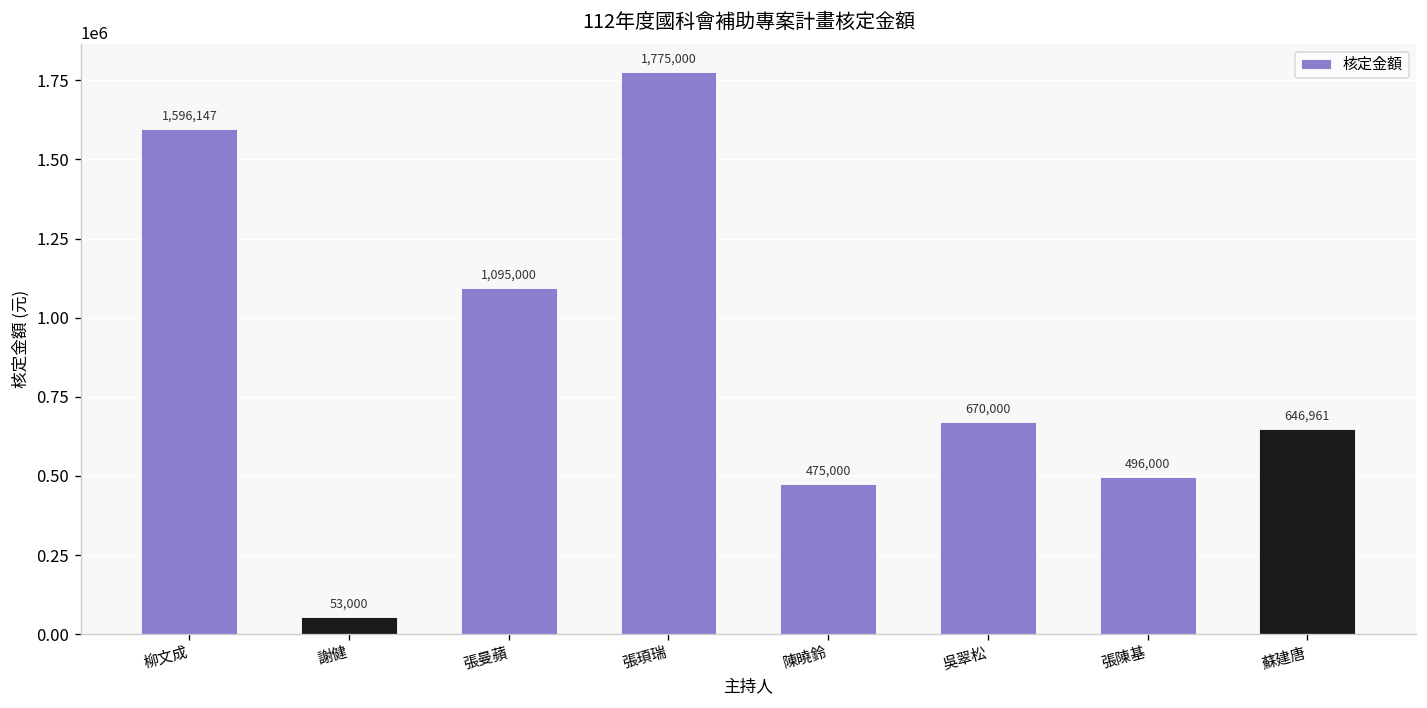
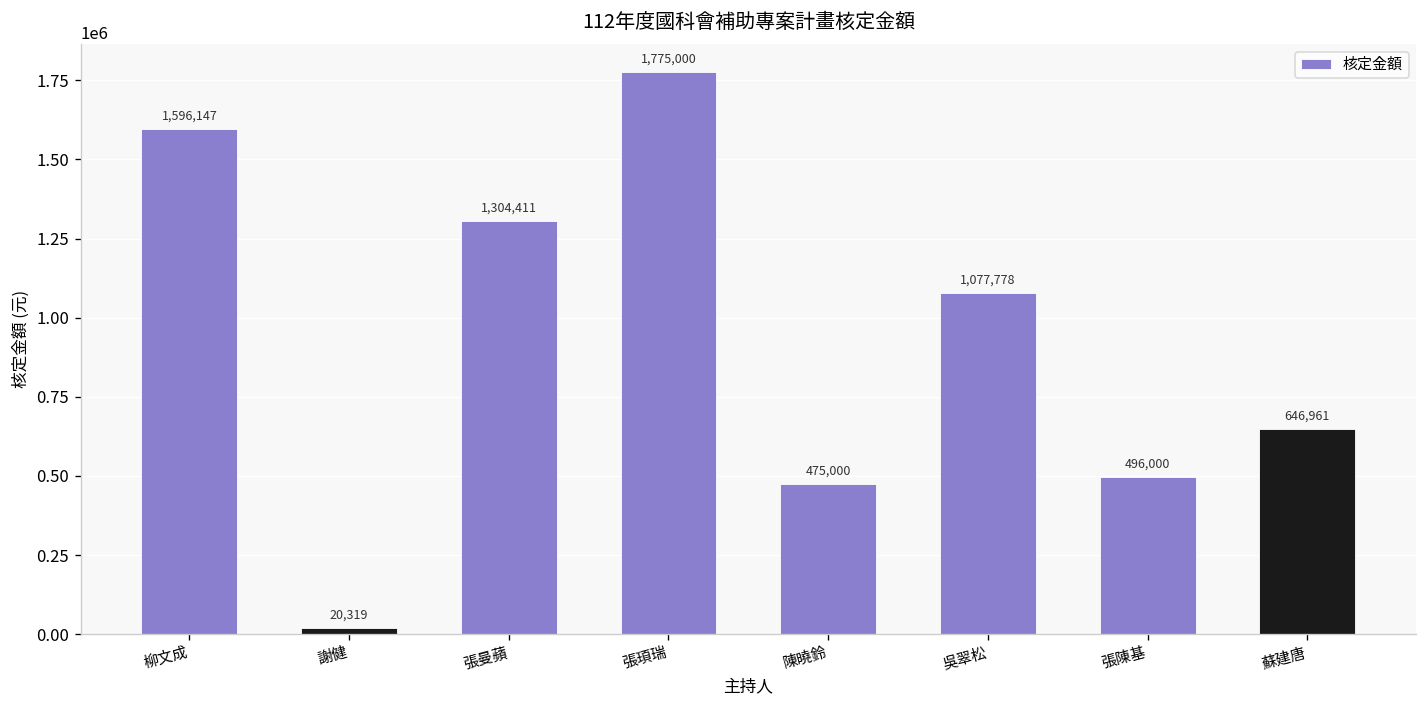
  {
    "柳文成": "1,596,147",
-   "謝健": "53,000",
-   "張曼蘋": "1,095,000",
+   "謝健": "20,319",
+   "張曼蘋": "1,304,411",
    "張頊瑞": "1,775,000",
    "陳曉鈴": "475,000",
-   "吳翠松": "670,000",
+   "吳翠松": "1,077,778",
    "張陳基": "496,000",
    "蘇建唐": "646,961"
  }
